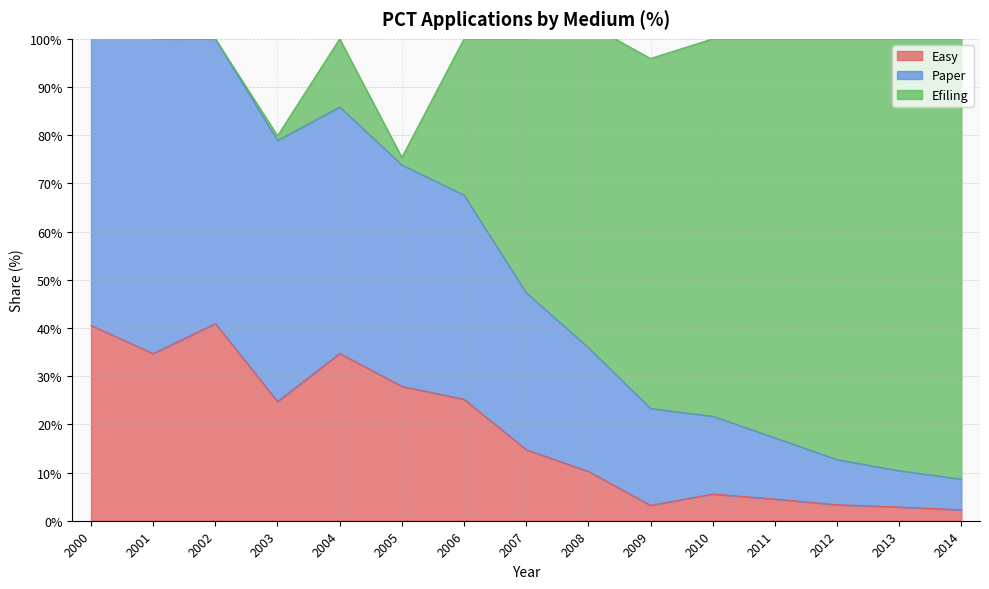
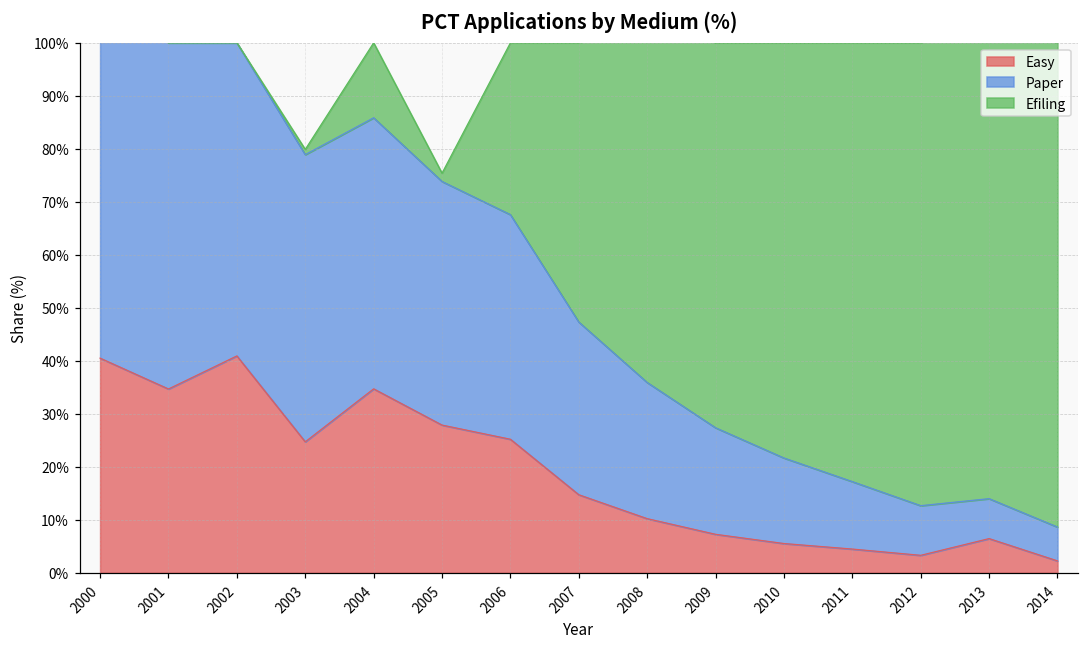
  {
    "Easy": {
      "2000": "41%",
      "2001": "35%",
      "2002": "41%",
      "2003": "25%",
      "2004": "35%",
      "2005": "28%",
      "2006": "25%",
      "2007": "15%",
      "2008": "10%",
-     "2009": "3%",
+     "2009": "7%",
      "2010": "6%",
      "2011": "4%",
      "2012": "3%",
-     "2013": "3%",
+     "2013": "6%",
      "2014": "2%"
    },
    "Paper": {
      "2003": "54%",
      "2004": "51%",
      "2005": "46%",
      "2006": "42%",
      "2007": "33%",
      "2008": "26%",
      "2009": "20%",
      "2010": "16%",
      "2011": "13%",
      "2012": "9%",
      "2013": "8%",
      "2014": "6%"
    },
    "Efiling": {
      "2003": "1%",
      "2004": "14%",
      "2005": "2%",
      "2006": "32%",
      "2007": "53%",
      "2009": "73%",
      "2010": "78%",
      "2011": "83%",
      "2012": "87%",
      "2014": "91%"
    }
  }
